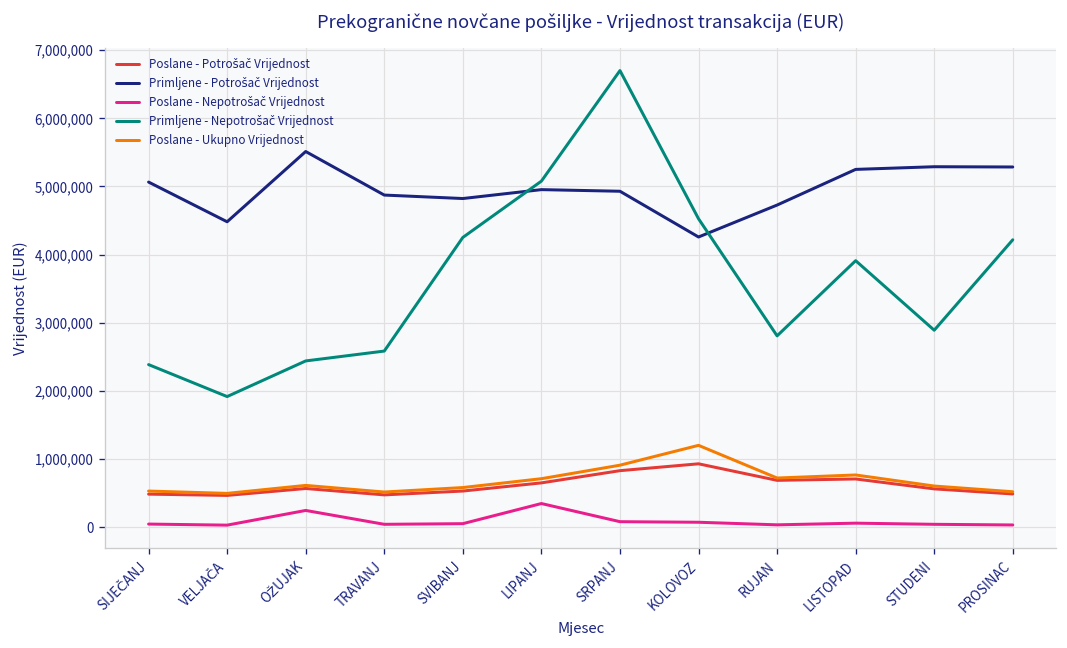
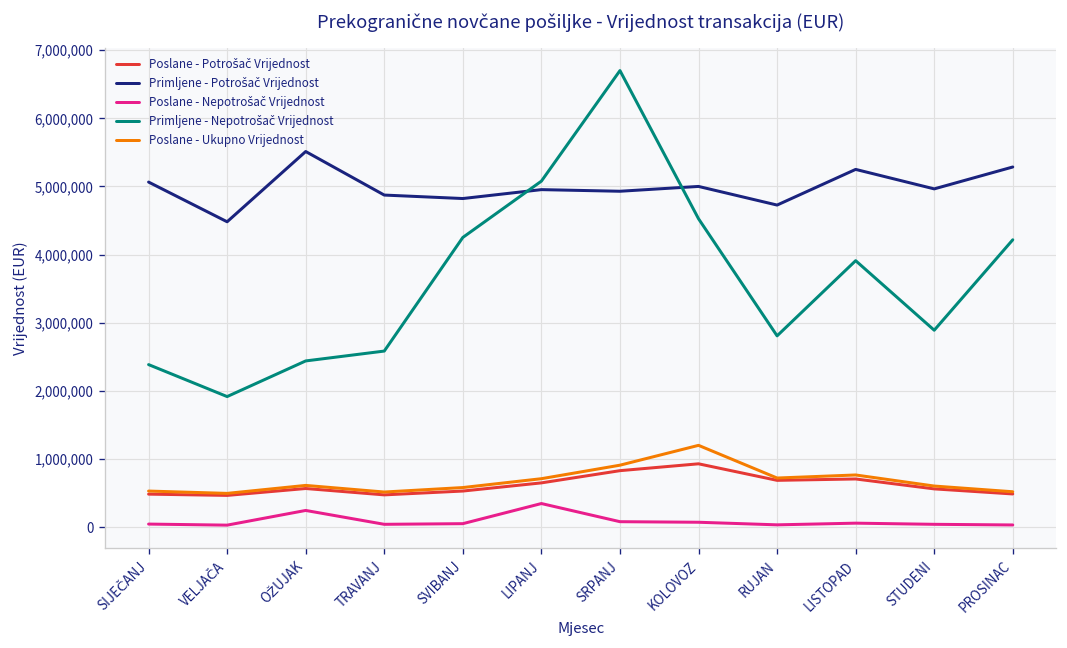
  {
    "Poslane - Potrošač Vrijednost": {
      "SIJEČANJ": "500,000",
      "OŽUJAK": "600,000",
      "SVIBANJ": "500,000",
      "LIPANJ": "600,000",
      "SRPANJ": "800,000",
      "KOLOVOZ": "900,000",
      "LISTOPAD": "700,000"
    },
    "Primljene - Potrošač Vrijednost": {
      "SIJEČANJ": "5,100,000",
      "VELJAČA": "4,500,000",
      "OŽUJAK": "5,500,000",
      "TRAVANJ": "4,900,000",
      "SVIBANJ": "4,800,000",
      "LIPANJ": "5,000,000",
      "SRPANJ": "4,900,000",
-     "KOLOVOZ": "4,300,000",
+     "KOLOVOZ": "5,000,000",
      "RUJAN": "4,700,000",
      "LISTOPAD": "5,300,000",
-     "STUDENI": "5,300,000",
+     "STUDENI": "5,000,000",
      "PROSINAC": "5,300,000"
    },
    "Poslane - Nepotrošač Vrijednost": {
      "SIJEČANJ": "0",
      "VELJAČA": "0",
      "OŽUJAK": "200,000",
      "TRAVANJ": "0",
      "SVIBANJ": "100,000",
      "LIPANJ": "300,000",
      "SRPANJ": "100,000",
      "KOLOVOZ": "100,000",
      "RUJAN": "0",
      "LISTOPAD": "100,000",
      "STUDENI": "0",
      "PROSINAC": "0"
    },
    "Primljene - Nepotrošač Vrijednost": {
      "SIJEČANJ": "2,400,000",
      "VELJAČA": "1,900,000",
      "OŽUJAK": "2,400,000",
      "TRAVANJ": "2,600,000",
      "SVIBANJ": "4,300,000",
      "LIPANJ": "5,100,000",
      "SRPANJ": "6,700,000",
      "KOLOVOZ": "4,500,000",
      "RUJAN": "2,800,000",
      "LISTOPAD": "3,900,000",
      "STUDENI": "2,900,000",
      "PROSINAC": "4,200,000"
    },
    "Poslane - Ukupno Vrijednost": {
      "SIJEČANJ": "500,000",
      "OŽUJAK": "600,000",
      "SVIBANJ": "600,000",
      "LIPANJ": "700,000",
      "SRPANJ": "900,000",
      "KOLOVOZ": "1,200,000",
      "LISTOPAD": "800,000"
    }
  }
